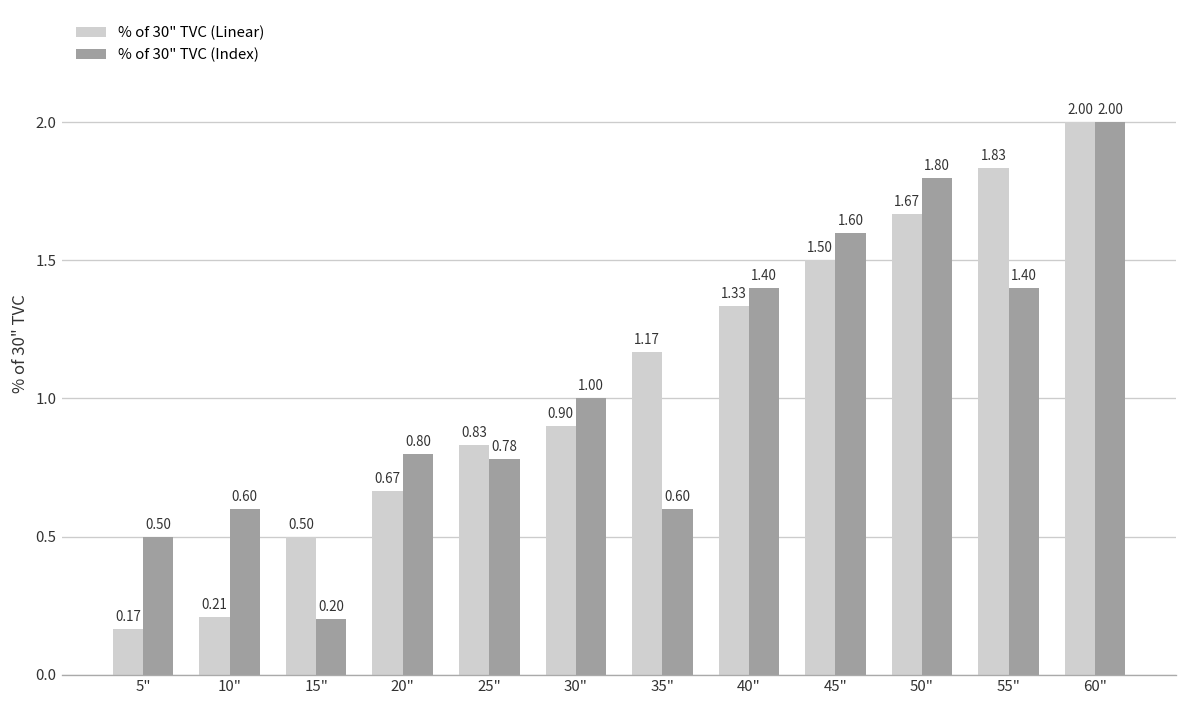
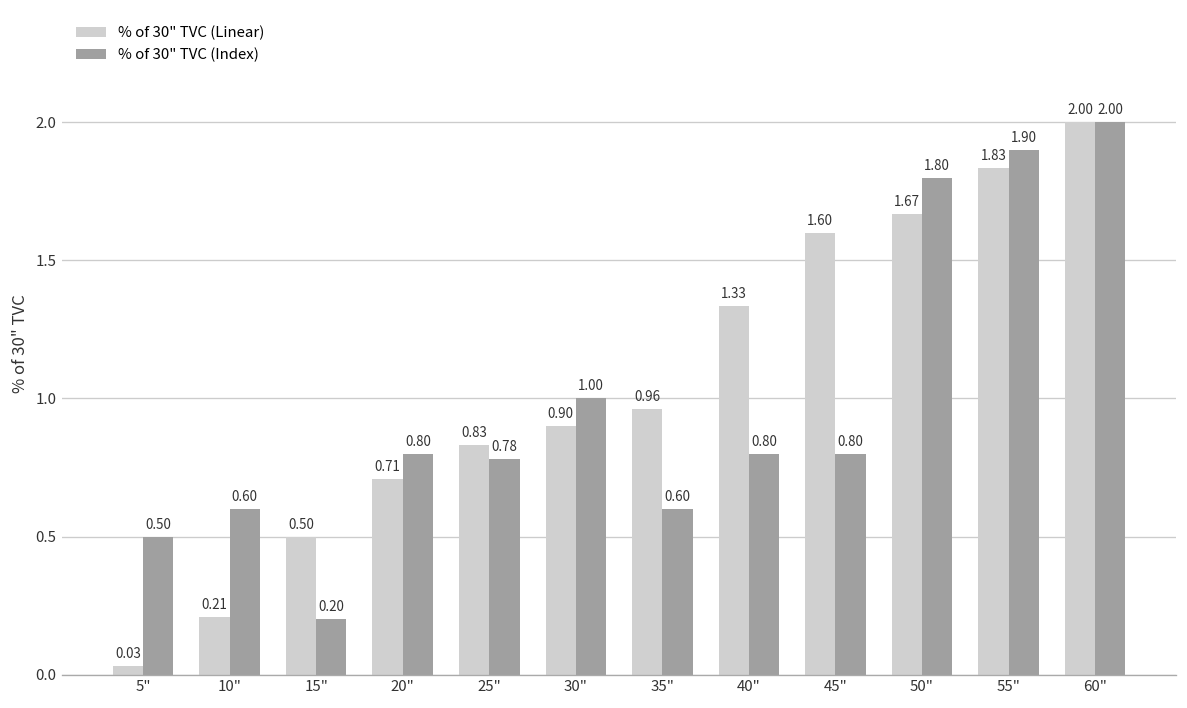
  {
    "% of 30\" TVC (Linear)": {
-     "5\"": 0.17,
+     "5\"": 0.03,
      "10\"": 0.21,
      "15\"": 0.50,
-     "20\"": 0.67,
+     "20\"": 0.71,
      "25\"": 0.83,
      "30\"": 0.90,
-     "35\"": 1.17,
+     "35\"": 0.96,
      "40\"": 1.33,
-     "45\"": 1.50,
+     "45\"": 1.60,
      "50\"": 1.67,
      "55\"": 1.83,
      "60\"": 2.00
    },
    "% of 30\" TVC (Index)": {
      "5\"": 0.50,
      "10\"": 0.60,
      "15\"": 0.20,
      "20\"": 0.80,
      "25\"": 0.78,
      "30\"": 1.00,
      "35\"": 0.60,
-     "40\"": 1.40,
-     "45\"": 1.60,
+     "40\"": 0.80,
+     "45\"": 0.80,
      "50\"": 1.80,
-     "55\"": 1.40,
+     "55\"": 1.90,
      "60\"": 2.00
    }
  }
